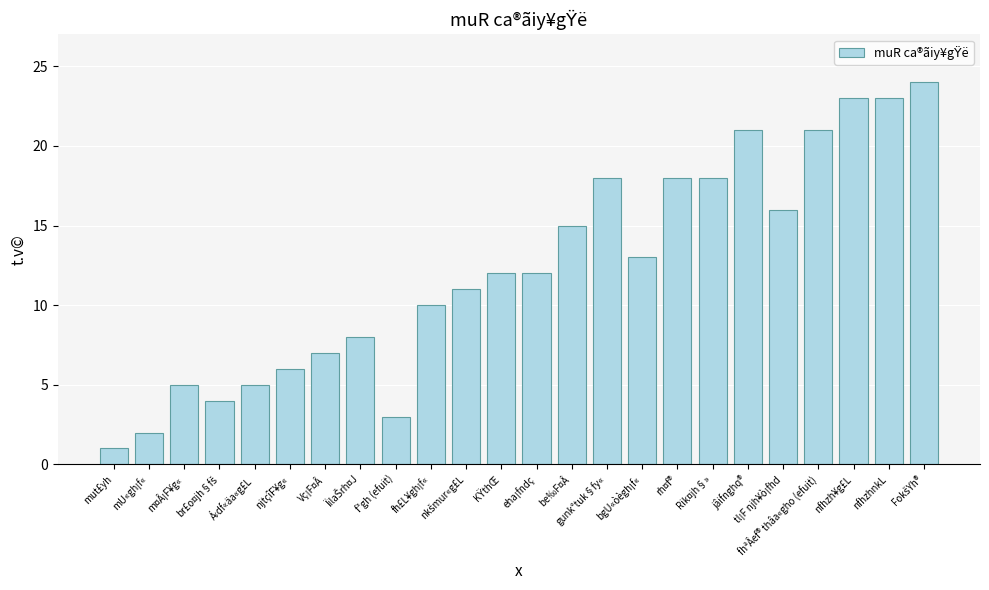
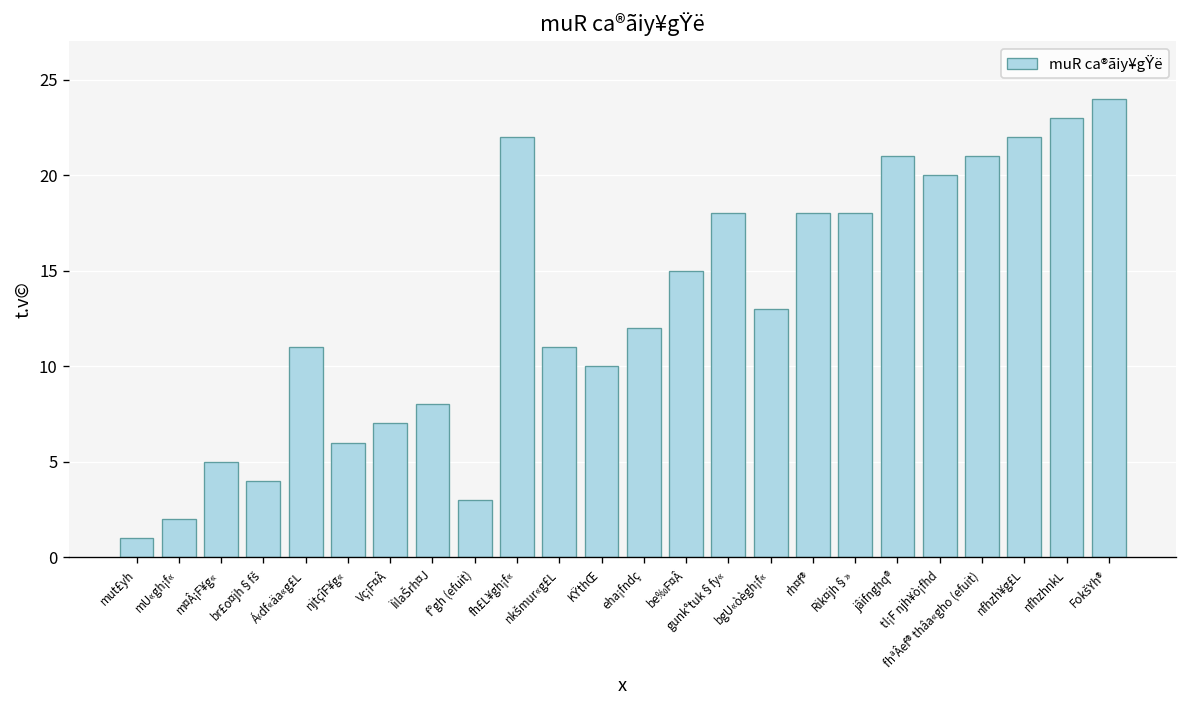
  {
    "mut£yh": 1,
    "mU«gh¡f«": 2,
    "m¤Â¡F¥g«": 5,
    "br£o¤jh§fš": 4,
-   "Á‹df«äa«g£L": 5,
+   "Á‹df«äa«g£L": 11,
    "njtçîF¥g«": 6,
    "Vç¡F¤Â": 7,
    "ÏilaŠrh¤J": 8,
    "f°gh (efuit)": 3,
-   "fh£L¥gh¡f«": 10,
+   "fh£L¥gh¡f«": 22,
    "nkšmur«g£L": 11,
-   "KŸthŒ": 12,
+   "KŸthŒ": 10,
    "eha¡fndç": 12,
    "be‰F¤Â": 15,
    "gunk°tuk§fy«": 18,
    "bgU«òègh¡f«": 13,
    "rh¤f®": 18,
    "Rik¤jh§»": 18,
    "jâifnghq®": 21,
-   "tl¡F njh¥ò¡fhd": 16,
+   "tl¡F njh¥ò¡fhd": 20,
    "fhªÂef® thâa«gho (efuit)": 21,
-   "nfhzh¥g£L": 23,
+   "nfhzh¥g£L": 22,
    "nfhzhnkL": 23,
    "FokšYh®": 24
  }
